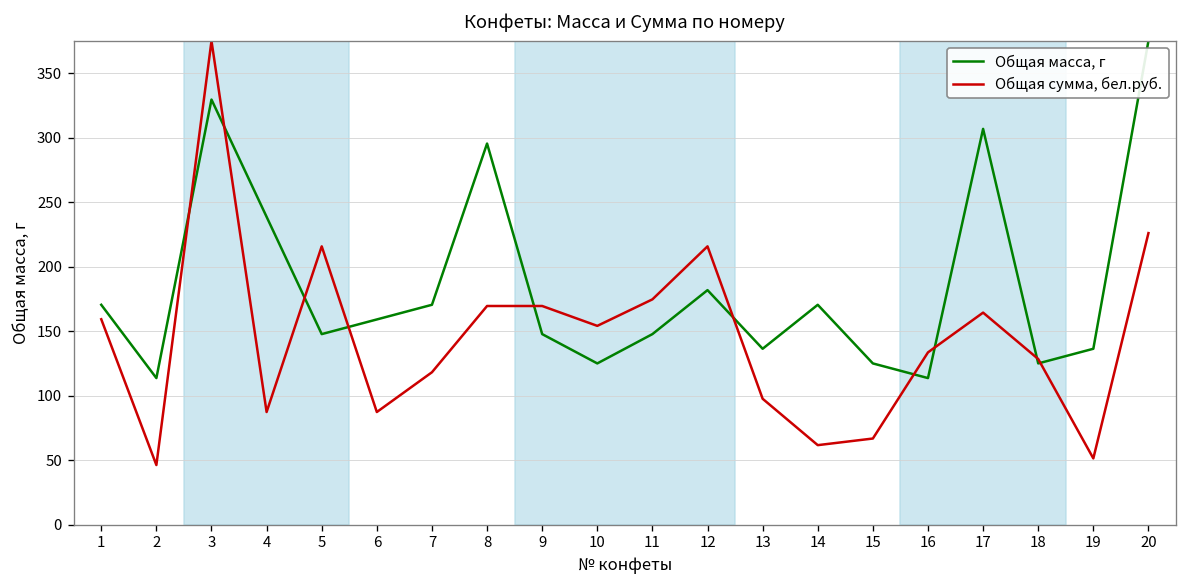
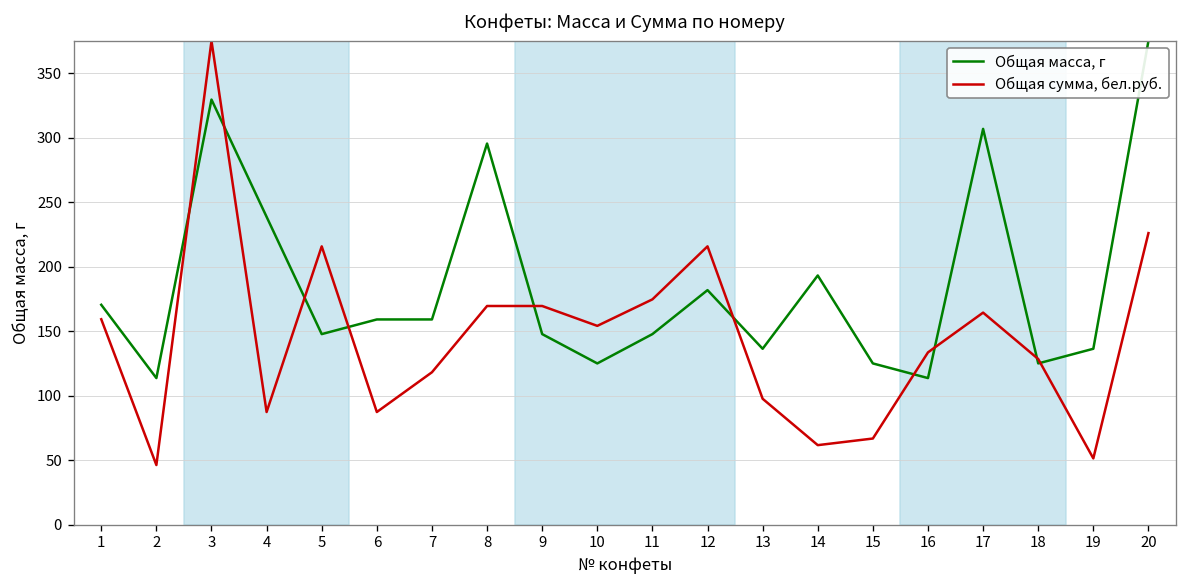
  {
    "Общая масса, г": {
      "1": 170,
      "2": 114,
      "3": 330,
      "4": 239,
      "5": 148,
      "6": 159,
-     "7": 170,
+     "7": 159,
      "8": 295,
      "9": 148,
      "10": 125,
      "11": 148,
      "12": 182,
      "13": 136,
-     "14": 170,
+     "14": 193,
      "15": 125,
      "16": 114,
      "17": 307,
      "18": 125,
      "19": 136,
      "20": 375
    },
    "Общая сумма, бел.руб.": {
      "1": 159,
      "2": 46,
      "3": 375,
      "4": 87,
      "5": 216,
      "6": 87,
      "7": 118,
      "8": 170,
      "9": 170,
      "10": 154,
      "11": 175,
      "12": 216,
      "13": 98,
      "14": 62,
      "15": 67,
      "16": 134,
      "17": 164,
      "18": 128,
      "19": 51,
      "20": 226
    }
  }
